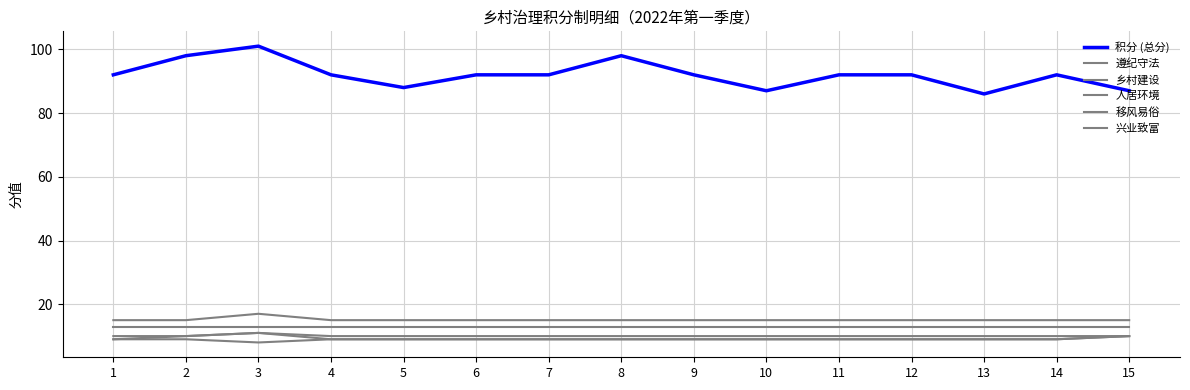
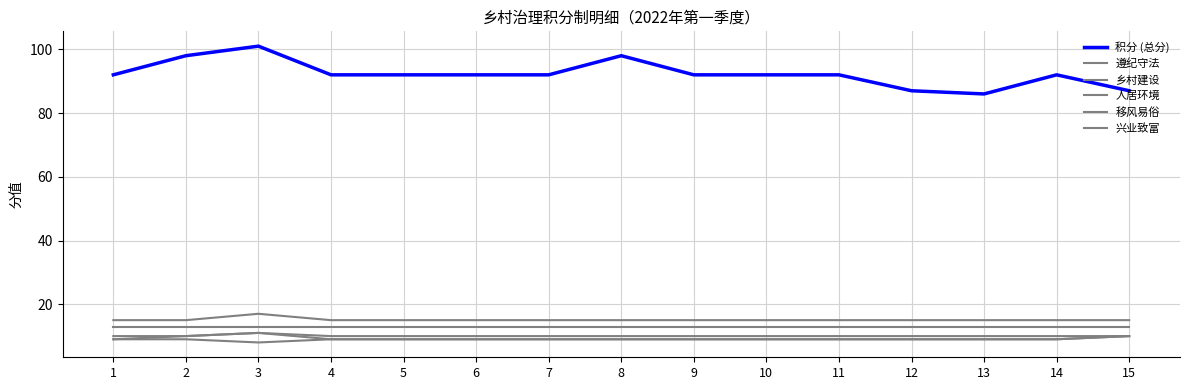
  {
    "积分 (总分)": {
      "1": 92,
      "2": 98,
      "3": 101,
      "4": 92,
-     "5": 88,
+     "5": 92,
      "6": 92,
      "7": 92,
      "8": 98,
      "9": 92,
-     "10": 87,
+     "10": 92,
      "11": 92,
-     "12": 92,
+     "12": 87,
      "13": 86,
      "14": 92,
      "15": 87
    }
  }
